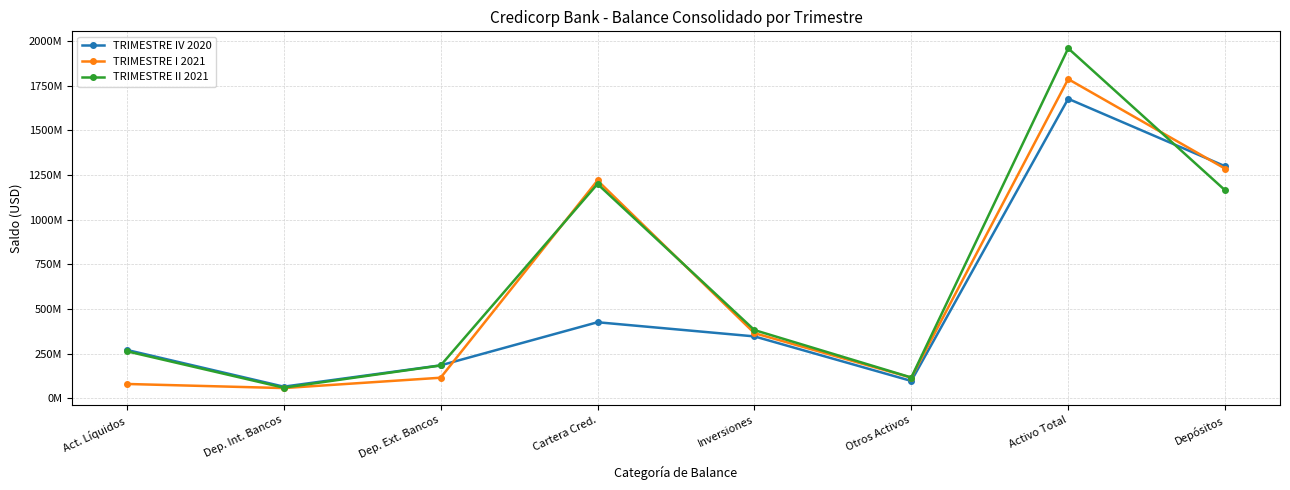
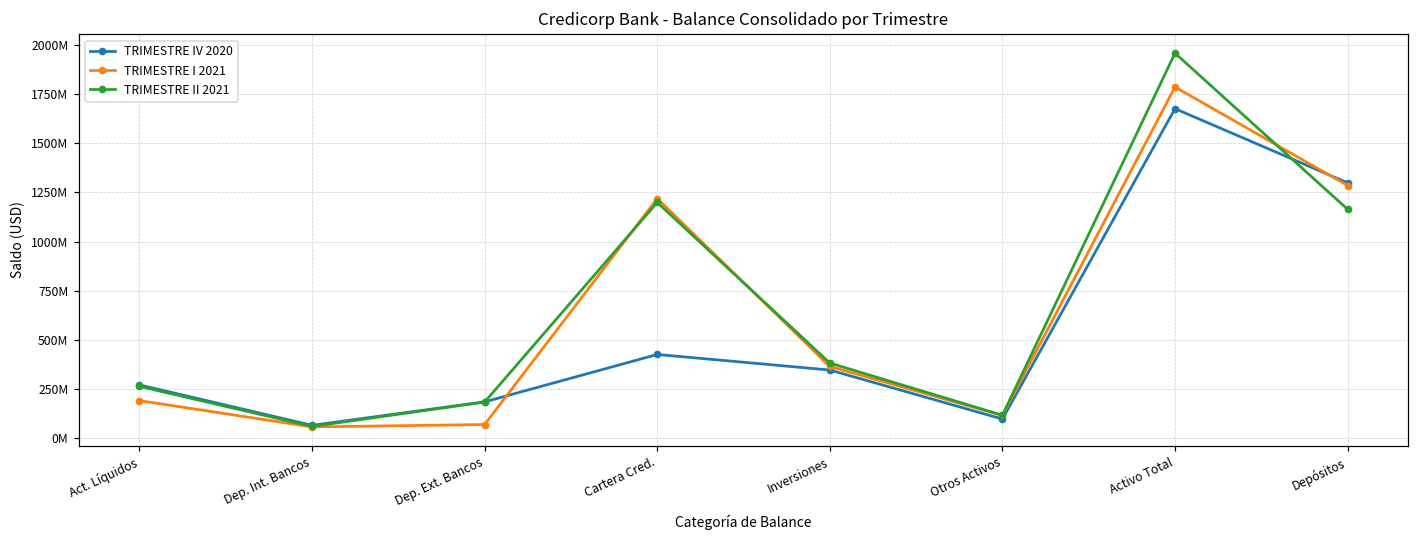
  {
    "TRIMESTRE IV 2020": {
      "Cartera Cred.": 430000000,
      "Inversiones": 350000000,
      "Otros Activos": 100000000,
      "Activo Total": 1680000000
    },
    "TRIMESTRE I 2021": {
-     "Act. Líquidos": 80000000,
-     "Dep. Ext. Bancos": 110000000,
+     "Act. Líquidos": 190000000,
+     "Dep. Ext. Bancos": 70000000,
      "Cartera Cred.": 1220000000,
      "Inversiones": 360000000,
      "Activo Total": 1790000000
    },
    "TRIMESTRE II 2021": {
      "Cartera Cred.": 1200000000,
      "Inversiones": 380000000,
      "Activo Total": 1960000000,
      "Depósitos": 1160000000
    }
  }
